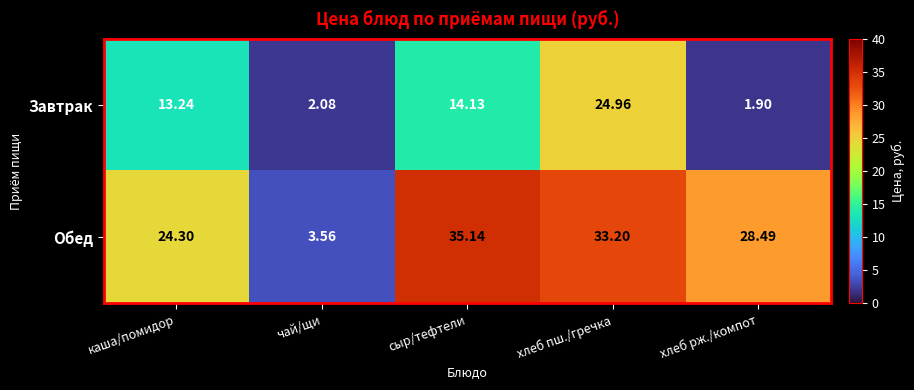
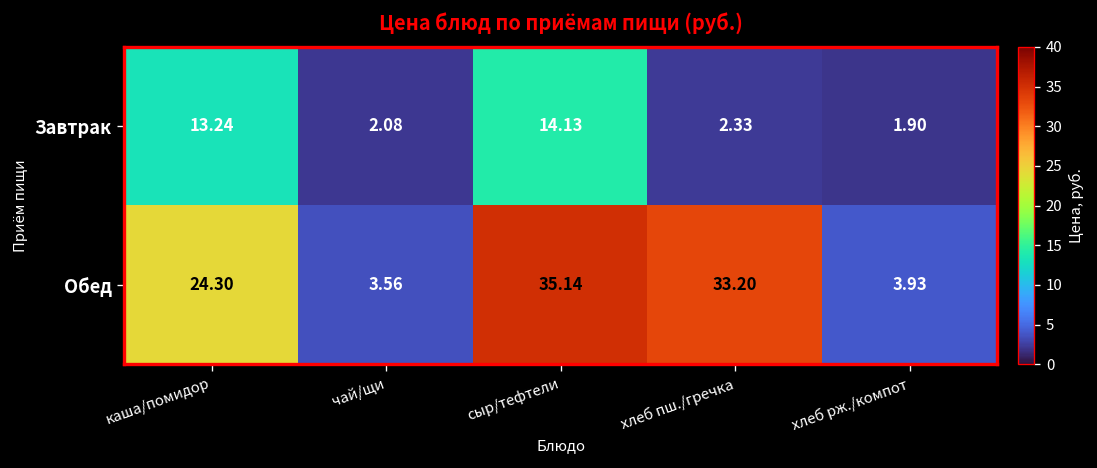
  {
    "Завтрак": {
      "каша/помидор": 13.24,
      "чай/щи": 2.08,
      "сыр/тефтели": 14.13,
-     "хлеб пш./гречка": 24.96,
+     "хлеб пш./гречка": 2.33,
      "хлеб рж./компот": 1.90
    },
    "Обед": {
      "каша/помидор": 24.30,
      "чай/щи": 3.56,
      "сыр/тефтели": 35.14,
      "хлеб пш./гречка": 33.20,
-     "хлеб рж./компот": 28.49
+     "хлеб рж./компот": 3.93
    }
  }
